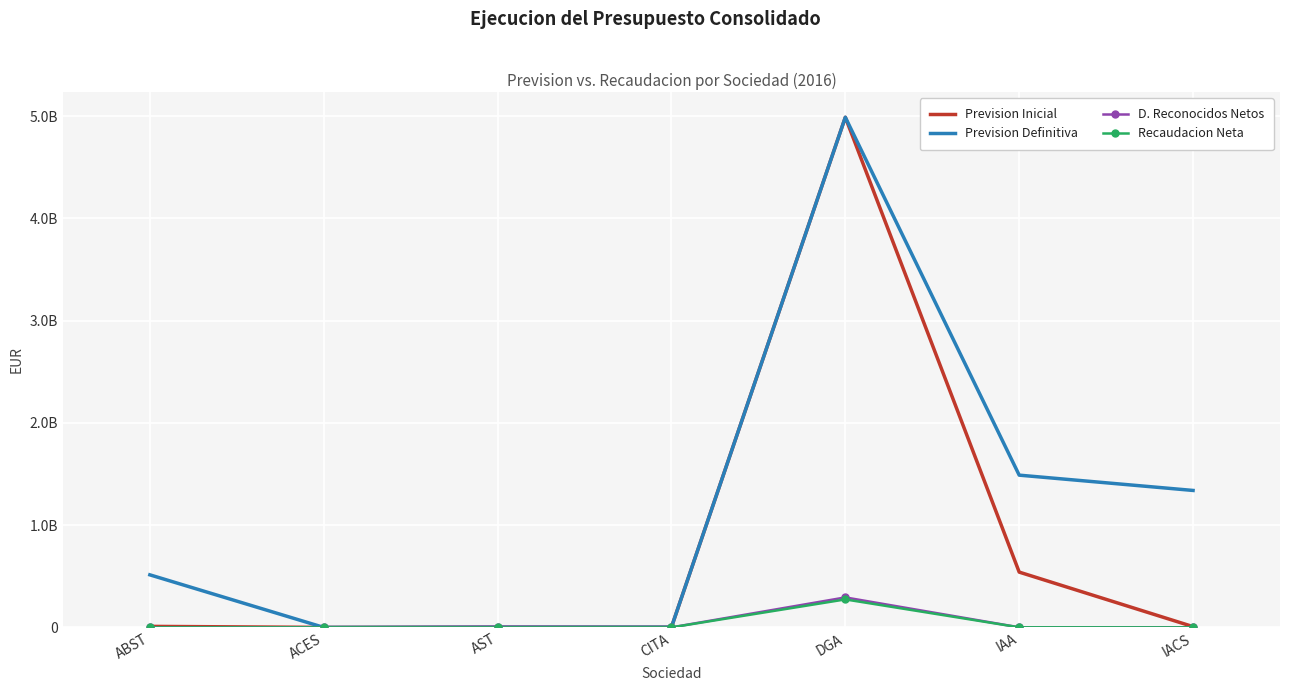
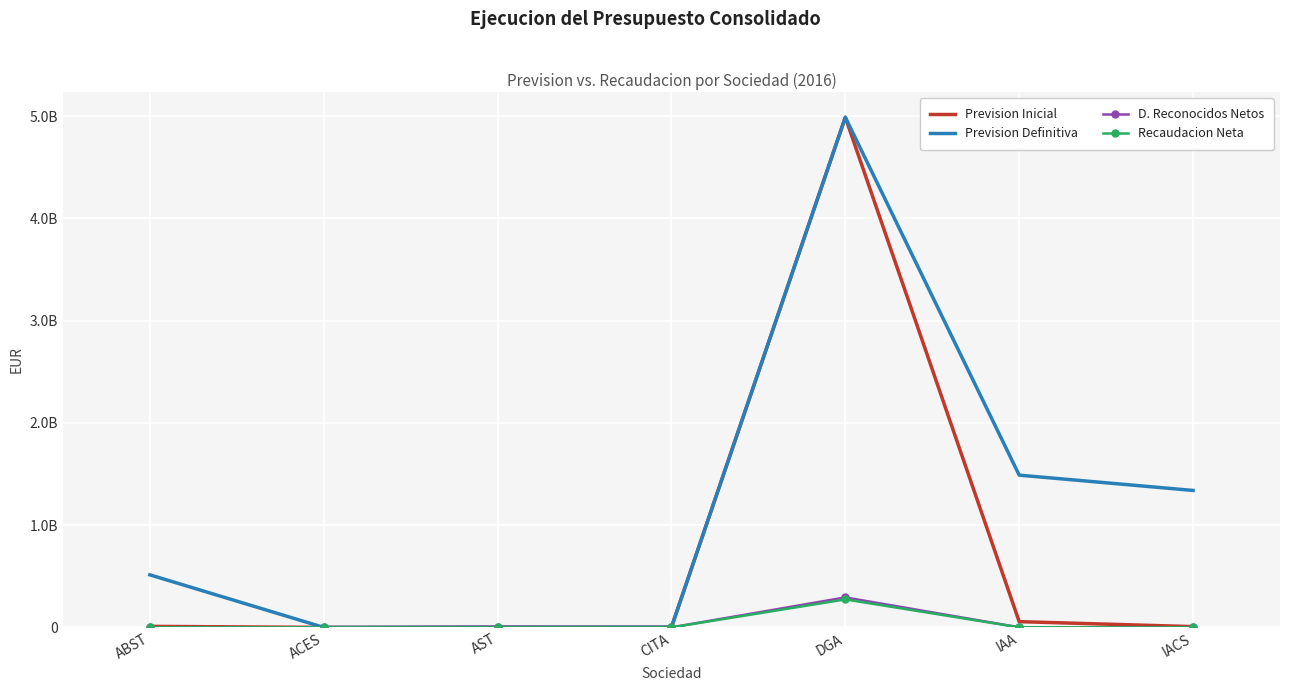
  {
    "Prevision Inicial": {
-     "IAA": 540000000
+     "IAA": 60000000
    },
    "Prevision Definitiva": {
      "ABST": 510000000,
      "IAA": 1490000000,
      "IACS": 1340000000
    }
  }
